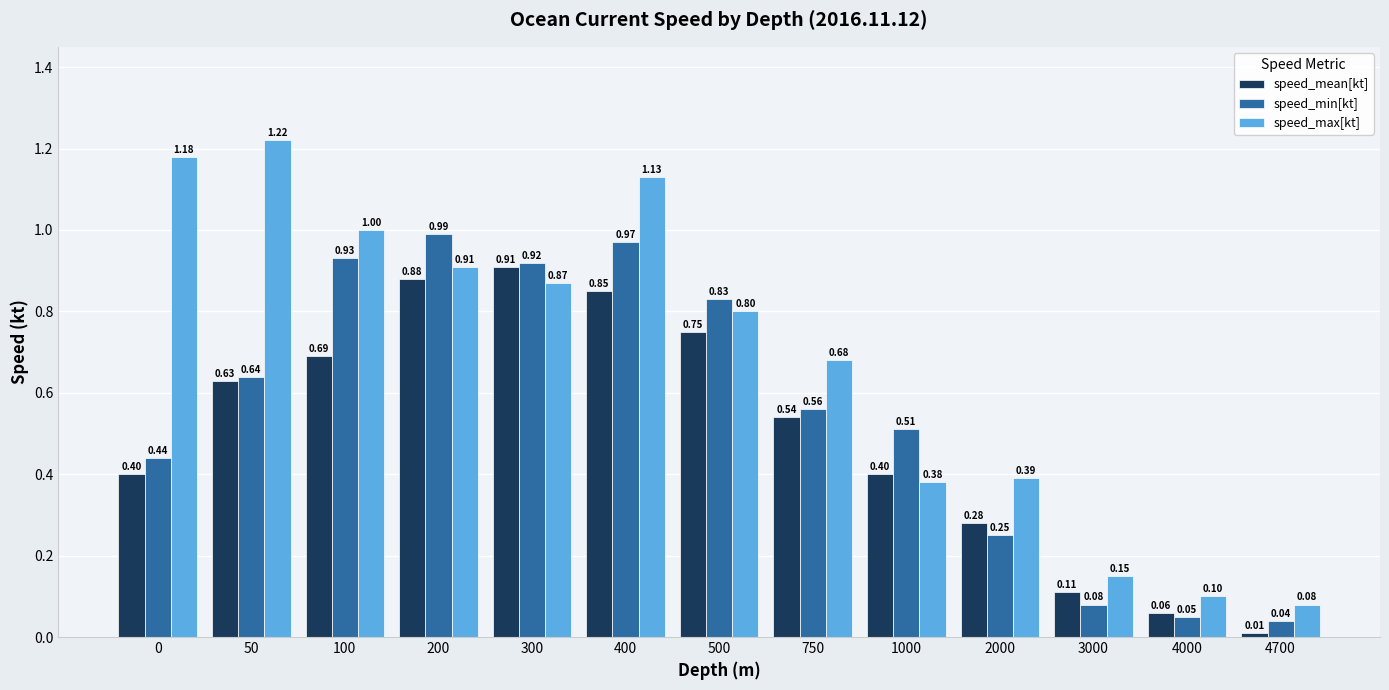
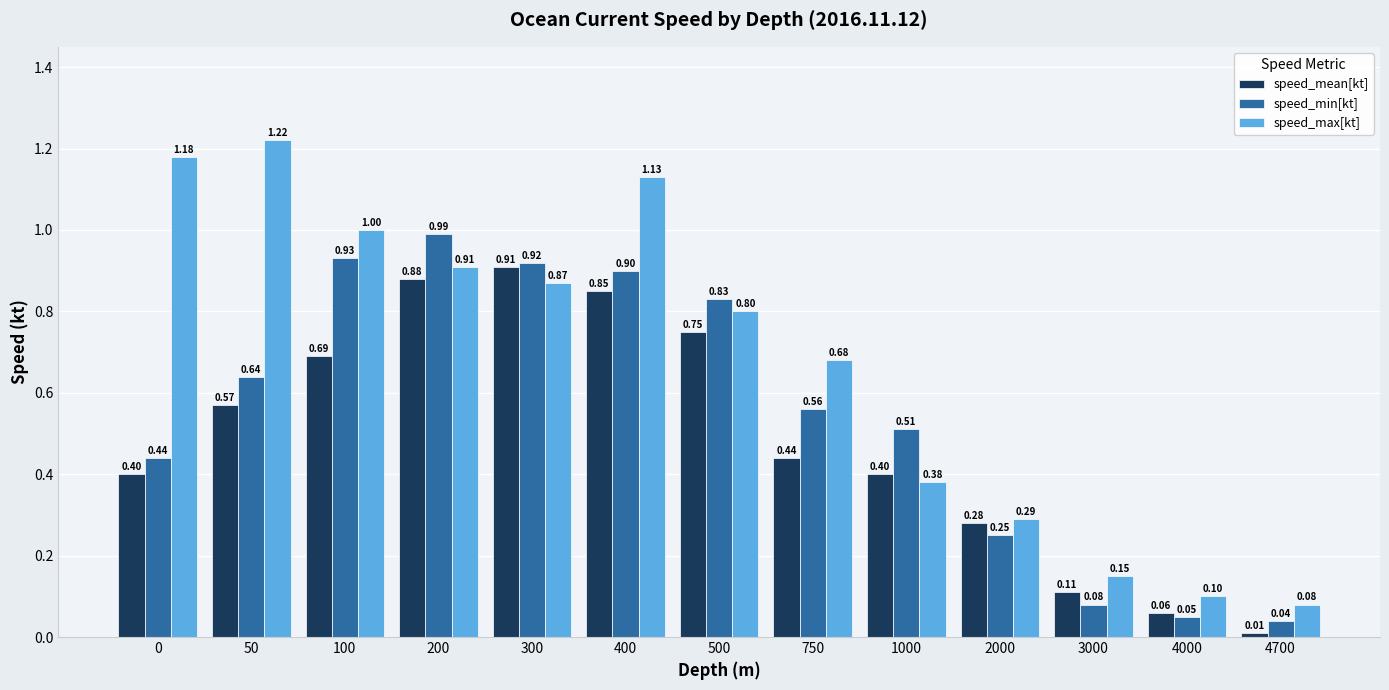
  {
    "speed_mean[kt]": {
      "0": 0.40,
-     "50": 0.63,
+     "50": 0.57,
      "100": 0.69,
      "200": 0.88,
      "300": 0.91,
      "400": 0.85,
      "500": 0.75,
-     "750": 0.54,
+     "750": 0.44,
      "1000": 0.40,
      "2000": 0.28,
      "3000": 0.11,
      "4000": 0.06,
      "4700": 0.01
    },
    "speed_min[kt]": {
      "0": 0.44,
      "50": 0.64,
      "100": 0.93,
      "200": 0.99,
      "300": 0.92,
-     "400": 0.97,
+     "400": 0.90,
      "500": 0.83,
      "750": 0.56,
      "1000": 0.51,
      "2000": 0.25,
      "3000": 0.08,
      "4000": 0.05,
      "4700": 0.04
    },
    "speed_max[kt]": {
      "0": 1.18,
      "50": 1.22,
      "100": 1.00,
      "200": 0.91,
      "300": 0.87,
      "400": 1.13,
      "500": 0.80,
      "750": 0.68,
      "1000": 0.38,
-     "2000": 0.39,
+     "2000": 0.29,
      "3000": 0.15,
      "4000": 0.10,
      "4700": 0.08
    }
  }
